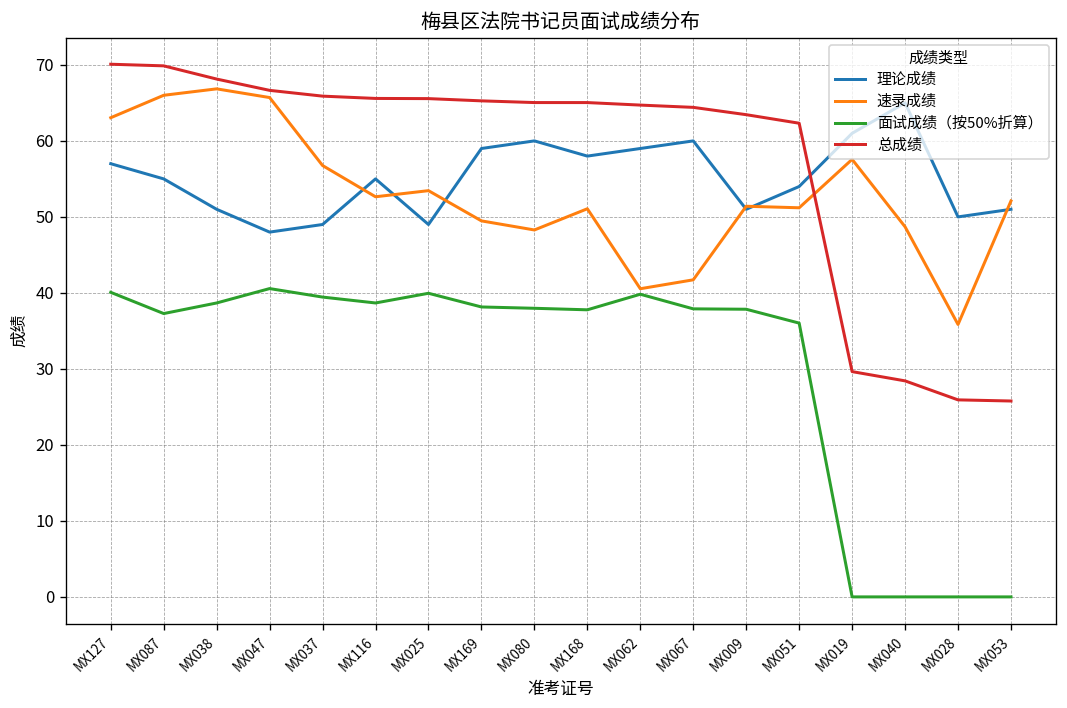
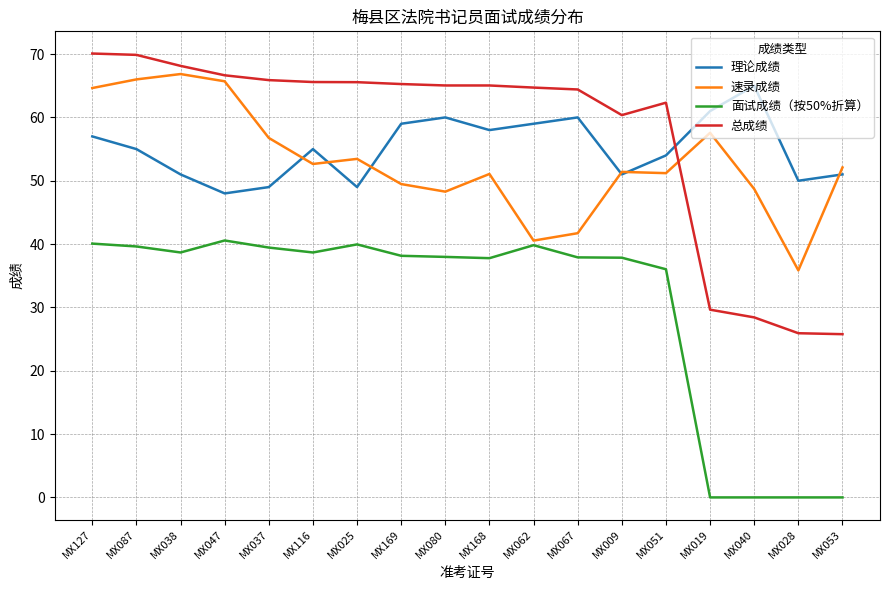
  {
    "理论成绩": {
      "MX127": 57,
      "MX087": 55,
      "MX038": 51,
      "MX047": 48,
      "MX037": 49,
      "MX116": 55,
      "MX025": 49,
      "MX169": 59,
      "MX080": 60,
      "MX168": 58,
      "MX062": 59,
      "MX067": 60,
      "MX051": 54,
      "MX028": 50,
      "MX053": 51
    },
    "速录成绩": {
-     "MX127": 63,
+     "MX127": 65,
      "MX087": 66,
      "MX038": 67,
      "MX047": 66,
      "MX037": 57,
      "MX116": 53,
      "MX025": 53,
      "MX169": 49,
      "MX080": 48,
      "MX168": 51,
      "MX062": 41,
      "MX067": 42,
      "MX051": 51,
      "MX040": 49,
      "MX028": 36,
      "MX053": 52
    },
    "面试成绩（按50%折算）": {
      "MX127": 40,
-     "MX087": 37,
+     "MX087": 40,
      "MX038": 39,
      "MX047": 41,
      "MX037": 39,
      "MX116": 39,
      "MX025": 40,
      "MX169": 38,
      "MX080": 38,
      "MX168": 38,
      "MX062": 40,
      "MX067": 38,
      "MX009": 38,
      "MX051": 36,
      "MX019": 0,
      "MX040": 0,
      "MX028": 0,
      "MX053": 0
    },
    "总成绩": {
      "MX127": 70,
      "MX087": 70,
      "MX038": 68,
      "MX047": 67,
      "MX037": 66,
      "MX116": 66,
      "MX025": 66,
      "MX169": 65,
      "MX080": 65,
      "MX168": 65,
      "MX062": 65,
      "MX067": 64,
-     "MX009": 63,
+     "MX009": 60,
      "MX051": 62,
      "MX019": 30,
      "MX040": 28,
      "MX028": 26,
      "MX053": 26
    }
  }
